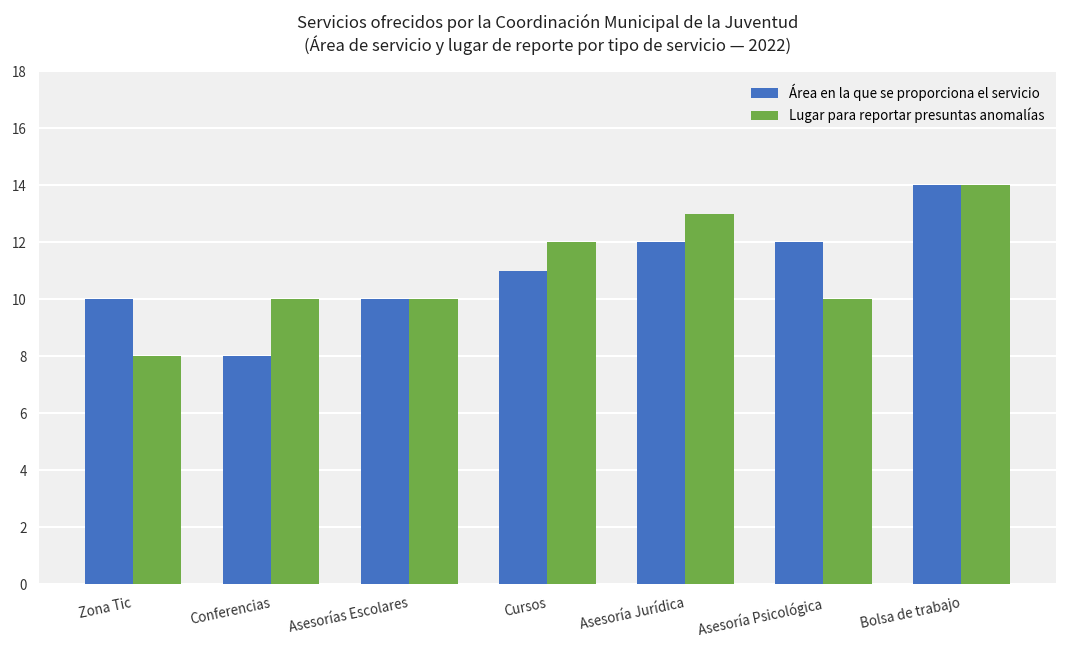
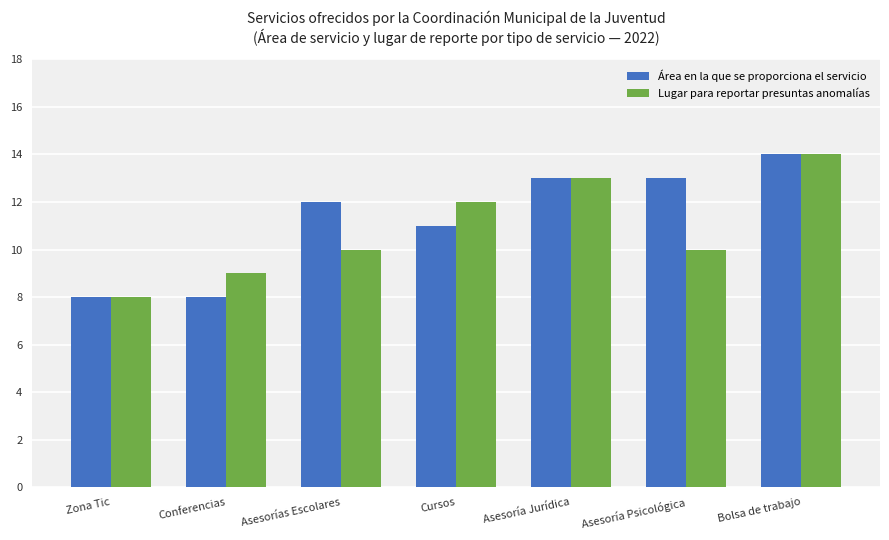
  {
    "Área en la que se proporciona el servicio": {
-     "Zona Tic": 10,
+     "Zona Tic": 8,
      "Conferencias": 8,
-     "Asesorías Escolares": 10,
+     "Asesorías Escolares": 12,
      "Cursos": 11,
-     "Asesoría Jurídica": 12,
-     "Asesoría Psicológica": 12,
+     "Asesoría Jurídica": 13,
+     "Asesoría Psicológica": 13,
      "Bolsa de trabajo": 14
    },
    "Lugar para reportar presuntas anomalías": {
      "Zona Tic": 8,
-     "Conferencias": 10,
+     "Conferencias": 9,
      "Asesorías Escolares": 10,
      "Cursos": 12,
      "Asesoría Jurídica": 13,
      "Asesoría Psicológica": 10,
      "Bolsa de trabajo": 14
    }
  }
